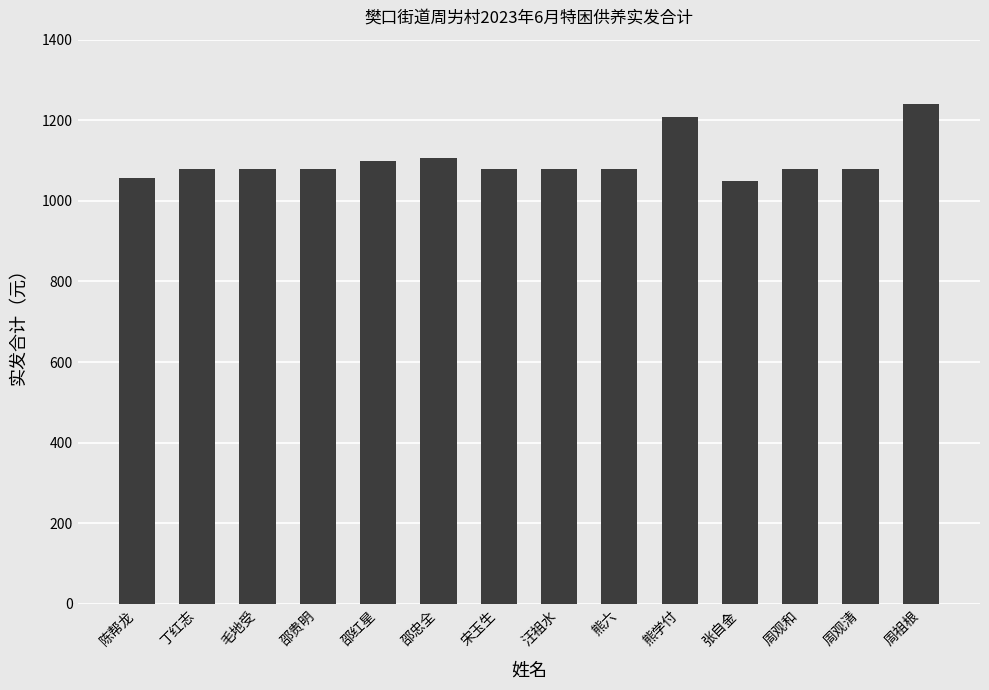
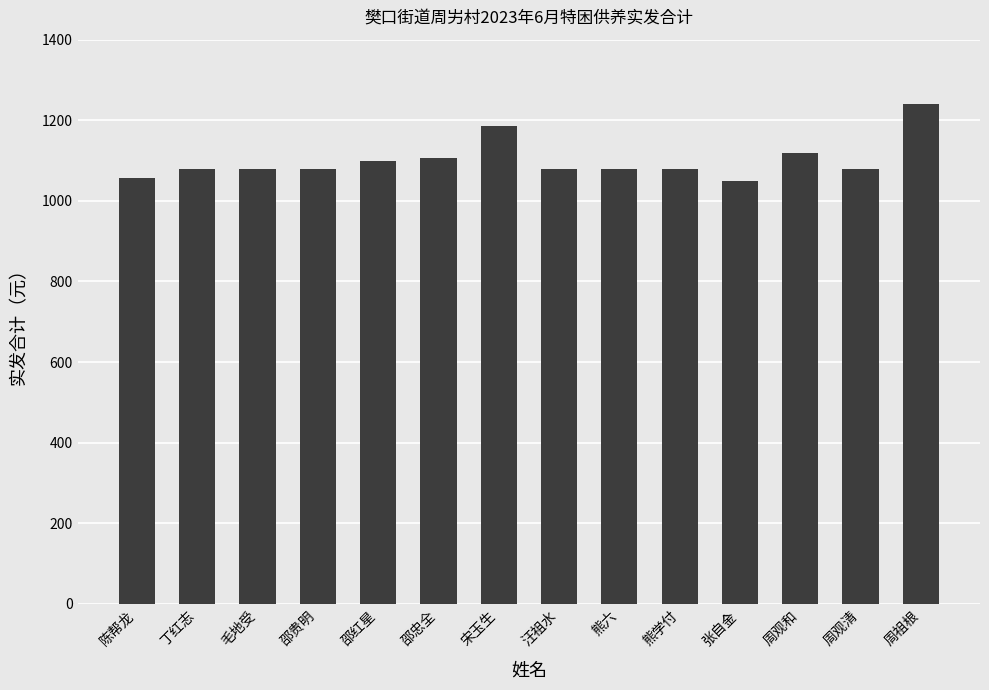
  {
    "陈帮龙": 1060,
    "丁红志": 1080,
    "毛地受": 1080,
    "邵贵明": 1080,
    "邵红星": 1100,
    "邵忠全": 1110,
-   "宋玉生": 1080,
+   "宋玉生": 1190,
    "汪祖水": 1080,
    "熊六": 1080,
-   "熊学付": 1210,
+   "熊学付": 1080,
    "张自金": 1050,
-   "周观和": 1080,
+   "周观和": 1120,
    "周观清": 1080,
    "周祖根": 1240
  }
